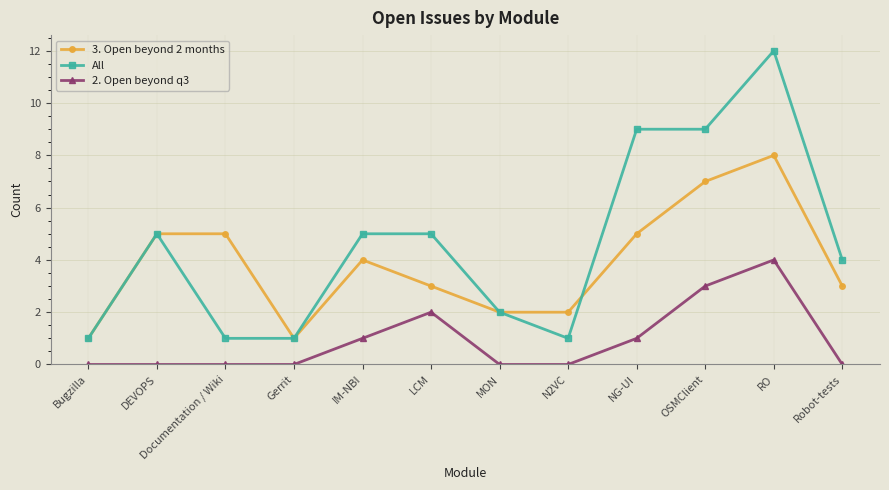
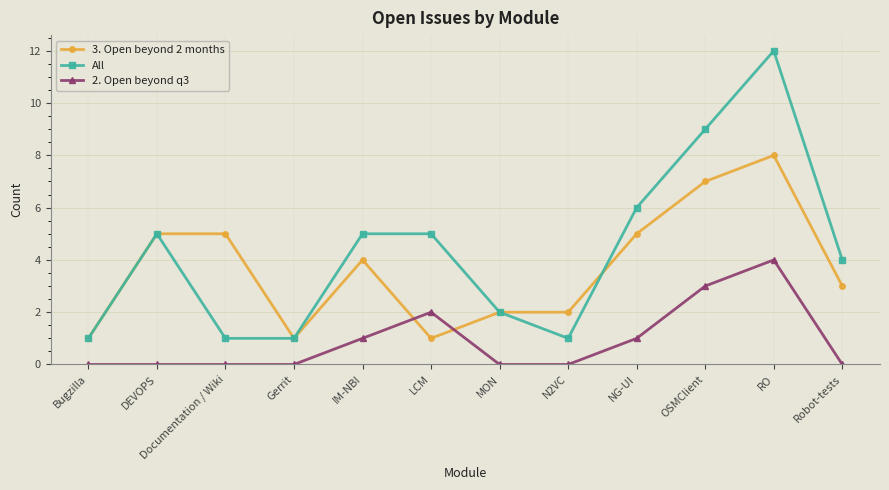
  {
    "3. Open beyond 2 months": {
      "Documentation / Wiki": 5,
      "IM-NBI": 4,
-     "LCM": 3,
+     "LCM": 1,
      "N2VC": 2,
      "NG-UI": 5,
      "OSMClient": 7,
      "RO": 8,
      "Robot-tests": 3
    },
    "All": {
      "Documentation / Wiki": 1,
      "IM-NBI": 5,
      "LCM": 5,
      "N2VC": 1,
-     "NG-UI": 9,
+     "NG-UI": 6,
      "OSMClient": 9,
      "RO": 12,
      "Robot-tests": 4
    },
    "2. Open beyond q3": {
      "Bugzilla": 0,
      "DEVOPS": 0,
      "Documentation / Wiki": 0,
      "Gerrit": 0,
      "IM-NBI": 1,
      "LCM": 2,
      "MON": 0,
      "N2VC": 0,
      "NG-UI": 1,
      "OSMClient": 3,
      "RO": 4,
      "Robot-tests": 0
    }
  }
